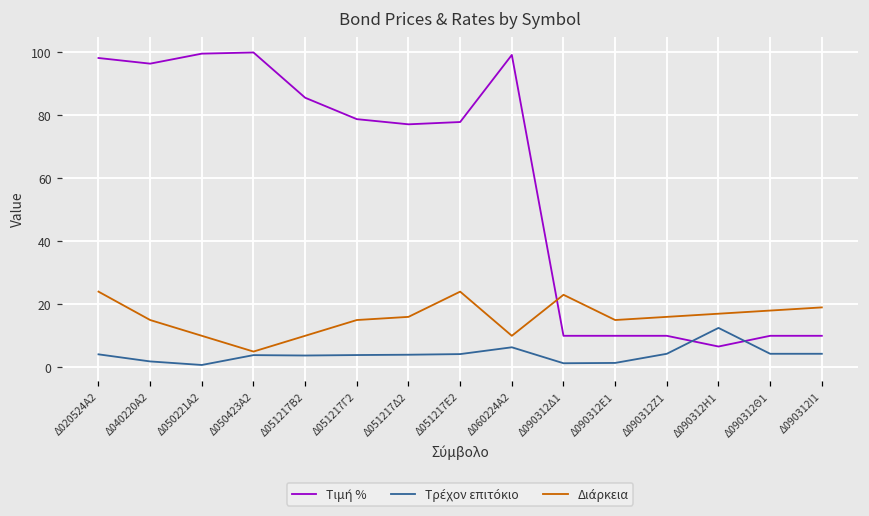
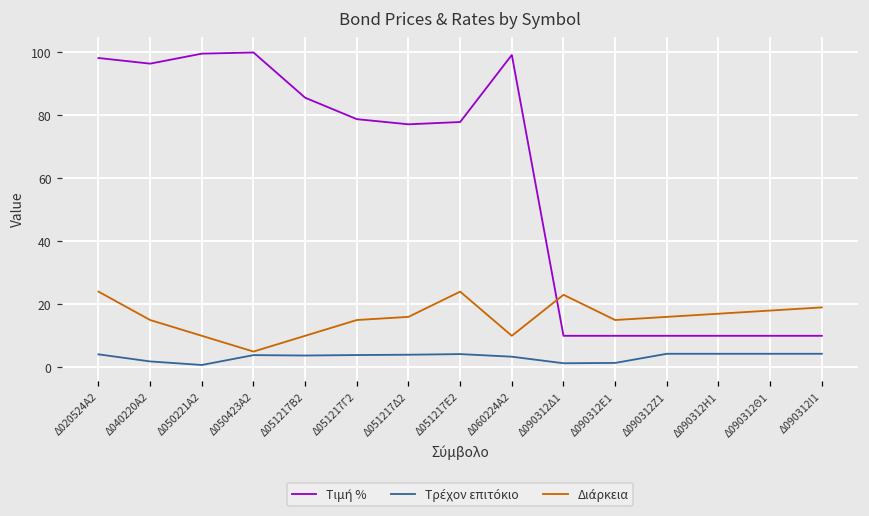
  {
    "Τιμή %": {
      "Δ020524Α2": 98,
      "Δ040220Α2": 96,
      "Δ050221Α2": 99,
      "Δ050423Α2": 100,
      "Δ051217Β2": 85,
      "Δ051217Γ2": 79,
      "Δ051217Δ2": 77,
      "Δ051217Ε2": 78,
      "Δ060224Α2": 99,
      "Δ090312Δ1": 10,
      "Δ090312Ε1": 10,
      "Δ090312Ζ1": 10,
-     "Δ090312Η1": 7,
+     "Δ090312Η1": 10,
      "Δ090312Θ1": 10,
      "Δ090312Ι1": 10
    },
    "Τρέχον επιτόκιο": {
      "Δ020524Α2": 4,
      "Δ040220Α2": 2,
      "Δ050221Α2": 1,
      "Δ050423Α2": 4,
      "Δ051217Β2": 4,
      "Δ051217Γ2": 4,
      "Δ051217Δ2": 4,
      "Δ051217Ε2": 4,
-     "Δ060224Α2": 6,
+     "Δ060224Α2": 3,
      "Δ090312Δ1": 1,
      "Δ090312Ε1": 1,
      "Δ090312Ζ1": 4,
-     "Δ090312Η1": 13,
+     "Δ090312Η1": 4,
      "Δ090312Θ1": 4,
      "Δ090312Ι1": 4
    },
    "Διάρκεια": {
      "Δ020524Α2": 24,
      "Δ040220Α2": 15,
      "Δ050221Α2": 10,
      "Δ050423Α2": 5,
      "Δ051217Β2": 10,
      "Δ051217Γ2": 15,
      "Δ051217Δ2": 16,
      "Δ051217Ε2": 24,
      "Δ060224Α2": 10,
      "Δ090312Δ1": 23,
      "Δ090312Ε1": 15,
      "Δ090312Ζ1": 16,
      "Δ090312Η1": 17,
      "Δ090312Θ1": 18,
      "Δ090312Ι1": 19
    }
  }
